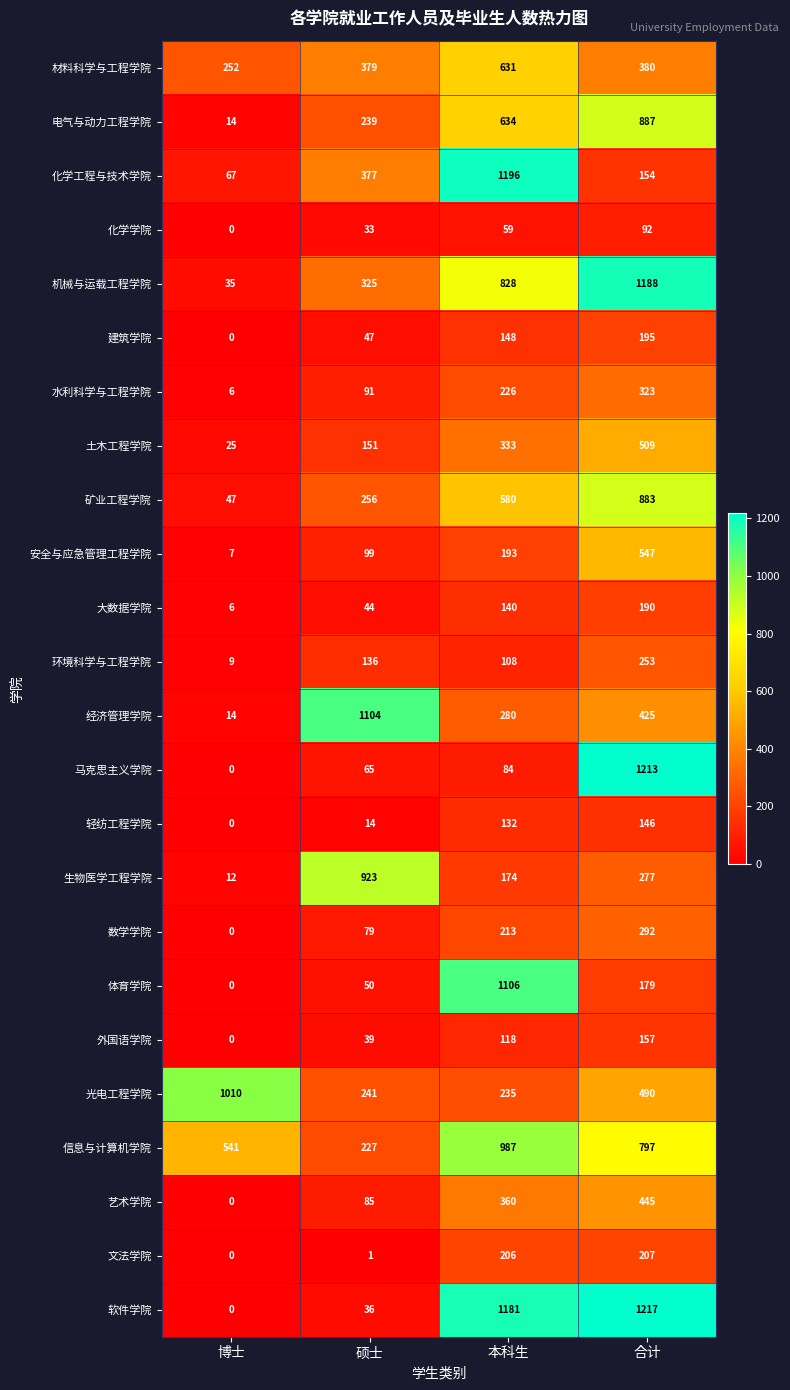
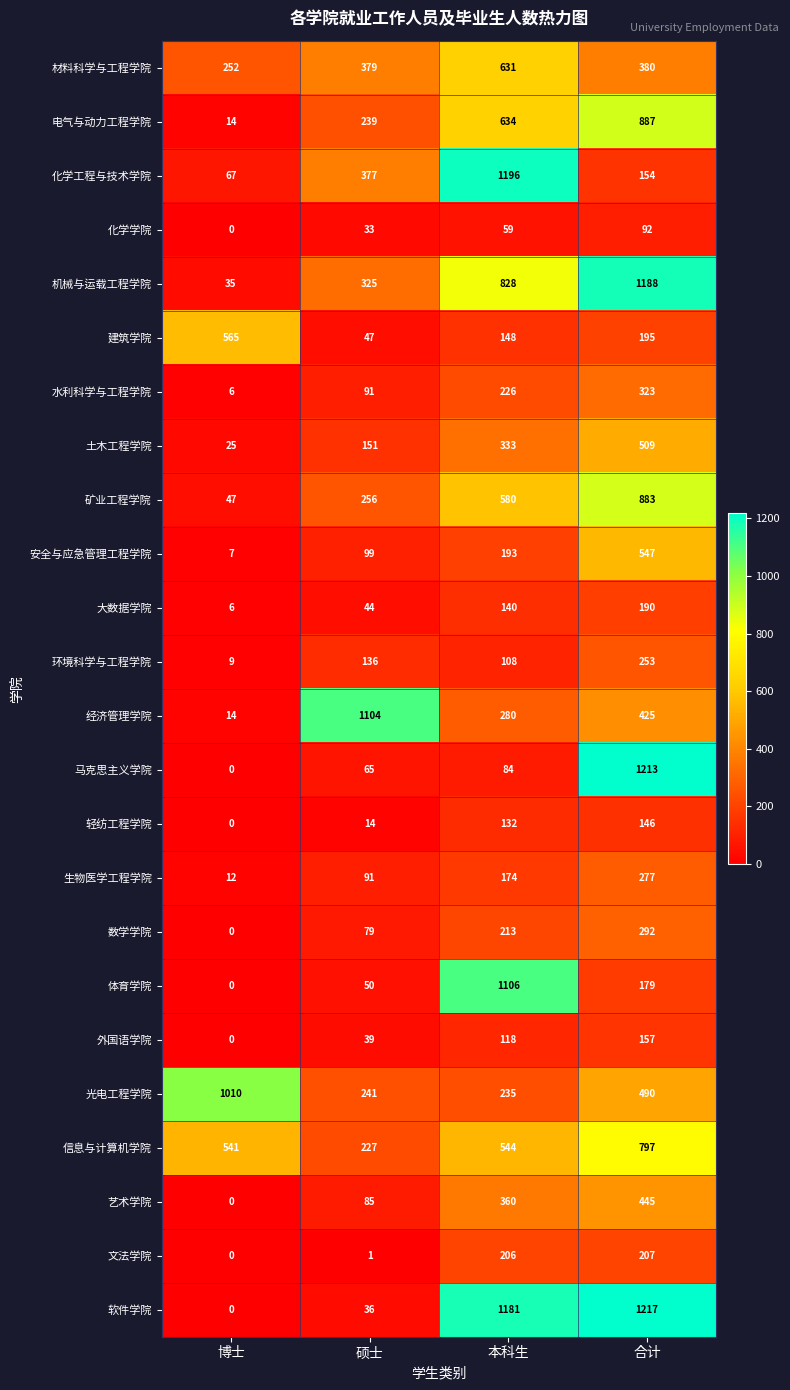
  {
    "材料科学与工程学院": {
      "博士": 252,
      "硕士": 379,
      "本科生": 631,
      "合计": 380
    },
    "电气与动力工程学院": {
      "博士": 14,
      "硕士": 239,
      "本科生": 634,
      "合计": 887
    },
    "化学工程与技术学院": {
      "博士": 67,
      "硕士": 377,
      "本科生": 1196,
      "合计": 154
    },
    "化学学院": {
      "博士": 0,
      "硕士": 33,
      "本科生": 59,
      "合计": 92
    },
    "机械与运载工程学院": {
      "博士": 35,
      "硕士": 325,
      "本科生": 828,
      "合计": 1188
    },
    "建筑学院": {
-     "博士": 0,
+     "博士": 565,
      "硕士": 47,
      "本科生": 148,
      "合计": 195
    },
    "水利科学与工程学院": {
      "博士": 6,
      "硕士": 91,
      "本科生": 226,
      "合计": 323
    },
    "土木工程学院": {
      "博士": 25,
      "硕士": 151,
      "本科生": 333,
      "合计": 509
    },
    "矿业工程学院": {
      "博士": 47,
      "硕士": 256,
      "本科生": 580,
      "合计": 883
    },
    "安全与应急管理工程学院": {
      "博士": 7,
      "硕士": 99,
      "本科生": 193,
      "合计": 547
    },
    "大数据学院": {
      "博士": 6,
      "硕士": 44,
      "本科生": 140,
      "合计": 190
    },
    "环境科学与工程学院": {
      "博士": 9,
      "硕士": 136,
      "本科生": 108,
      "合计": 253
    },
    "经济管理学院": {
      "博士": 14,
      "硕士": 1104,
      "本科生": 280,
      "合计": 425
    },
    "马克思主义学院": {
      "博士": 0,
      "硕士": 65,
      "本科生": 84,
      "合计": 1213
    },
    "轻纺工程学院": {
      "博士": 0,
      "硕士": 14,
      "本科生": 132,
      "合计": 146
    },
    "生物医学工程学院": {
      "博士": 12,
-     "硕士": 923,
+     "硕士": 91,
      "本科生": 174,
      "合计": 277
    },
    "数学学院": {
      "博士": 0,
      "硕士": 79,
      "本科生": 213,
      "合计": 292
    },
    "体育学院": {
      "博士": 0,
      "硕士": 50,
      "本科生": 1106,
      "合计": 179
    },
    "外国语学院": {
      "博士": 0,
      "硕士": 39,
      "本科生": 118,
      "合计": 157
    },
    "光电工程学院": {
      "博士": 1010,
      "硕士": 241,
      "本科生": 235,
      "合计": 490
    },
    "信息与计算机学院": {
      "博士": 541,
      "硕士": 227,
-     "本科生": 987,
+     "本科生": 544,
      "合计": 797
    },
    "艺术学院": {
      "博士": 0,
      "硕士": 85,
      "本科生": 360,
      "合计": 445
    },
    "文法学院": {
      "博士": 0,
      "硕士": 1,
      "本科生": 206,
      "合计": 207
    },
    "软件学院": {
      "博士": 0,
      "硕士": 36,
      "本科生": 1181,
      "合计": 1217
    }
  }
